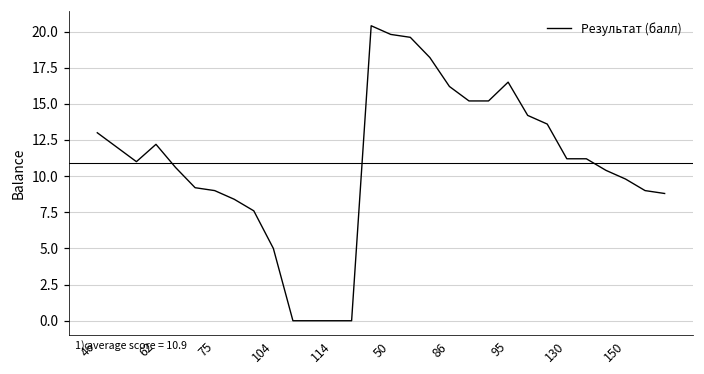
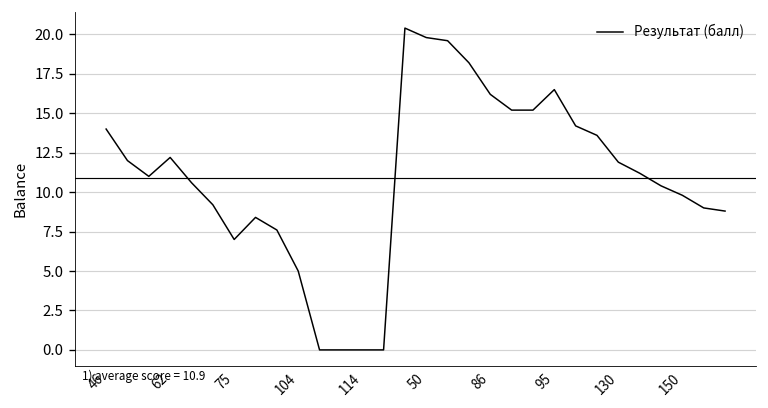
  {
-   "46": 13,
+   "46": 14,
    "62": 12.2,
-   "75": 9,
+   "75": 7,
    "114": 0.0,
    "50": 19.8,
    "95": 16.5,
-   "130": 11.2,
+   "130": 11.9,
    "150": 9.8
  }
